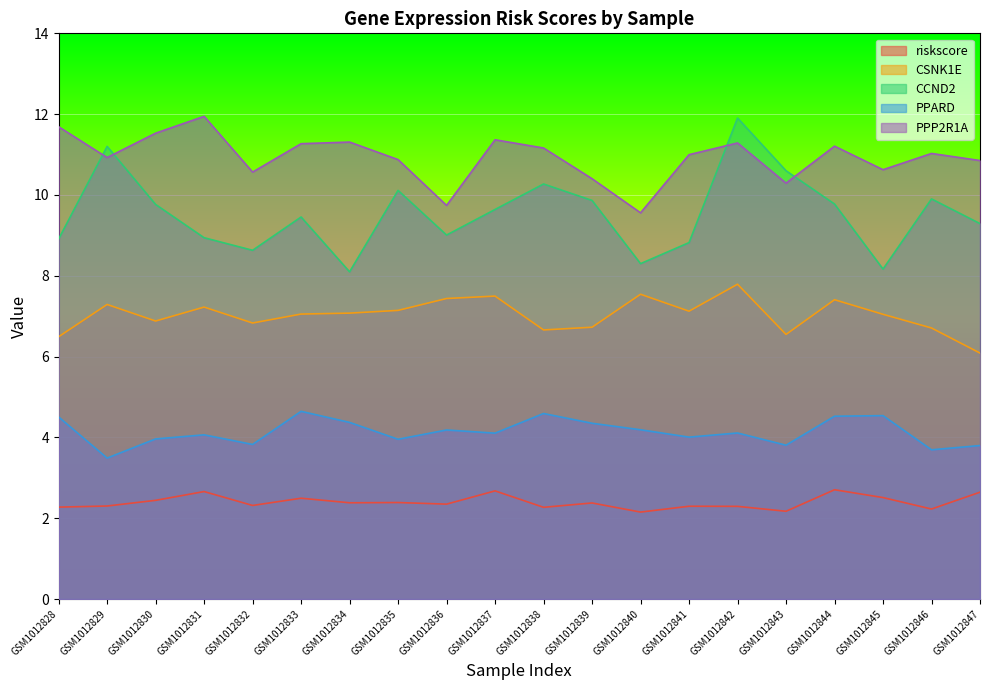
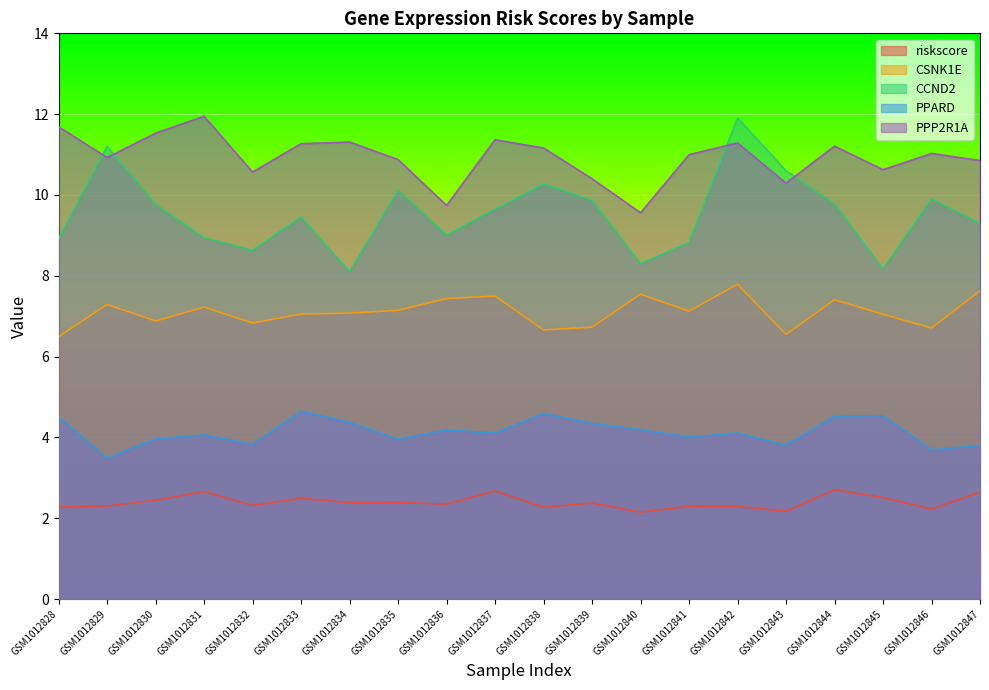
  {
    "riskscore": {
      "GSM1012828": 2.3,
      "GSM1012829": 2.3,
      "GSM1012830": 2.4,
      "GSM1012831": 2.7,
      "GSM1012832": 2.3,
      "GSM1012833": 2.5,
      "GSM1012834": 2.4,
      "GSM1012835": 2.4,
      "GSM1012836": 2.3,
      "GSM1012837": 2.7,
      "GSM1012838": 2.3,
      "GSM1012839": 2.4,
      "GSM1012840": 2.2,
      "GSM1012841": 2.3,
      "GSM1012842": 2.3,
      "GSM1012843": 2.2,
      "GSM1012844": 2.7,
      "GSM1012845": 2.5,
      "GSM1012846": 2.2,
      "GSM1012847": 2.6
    },
    "CSNK1E": {
      "GSM1012828": 6.5,
      "GSM1012829": 7.3,
      "GSM1012830": 6.9,
      "GSM1012831": 7.2,
      "GSM1012832": 6.8,
      "GSM1012833": 7.1,
      "GSM1012834": 7.1,
      "GSM1012835": 7.1,
      "GSM1012836": 7.4,
      "GSM1012837": 7.5,
      "GSM1012838": 6.7,
      "GSM1012839": 6.7,
      "GSM1012840": 7.5,
      "GSM1012841": 7.1,
      "GSM1012842": 7.8,
      "GSM1012843": 6.5,
      "GSM1012844": 7.4,
      "GSM1012845": 7.0,
      "GSM1012846": 6.7,
-     "GSM1012847": 6.1
+     "GSM1012847": 7.6
    },
    "CCND2": {
      "GSM1012828": 8.9,
      "GSM1012829": 11.2,
      "GSM1012830": 9.8,
      "GSM1012831": 8.9,
      "GSM1012832": 8.6,
      "GSM1012833": 9.5,
      "GSM1012834": 8.1,
      "GSM1012835": 10.1,
      "GSM1012836": 9.0,
      "GSM1012837": 9.6,
      "GSM1012838": 10.3,
      "GSM1012839": 9.9,
      "GSM1012840": 8.3,
      "GSM1012841": 8.8,
      "GSM1012842": 11.9,
      "GSM1012843": 10.6,
      "GSM1012844": 9.8,
      "GSM1012845": 8.2,
      "GSM1012846": 9.9,
      "GSM1012847": 9.3
    },
    "PPARD": {
      "GSM1012828": 4.5,
      "GSM1012829": 3.5,
      "GSM1012830": 4.0,
      "GSM1012831": 4.1,
      "GSM1012832": 3.8,
      "GSM1012833": 4.6,
      "GSM1012834": 4.4,
      "GSM1012835": 4.0,
      "GSM1012836": 4.2,
      "GSM1012837": 4.1,
      "GSM1012838": 4.6,
      "GSM1012839": 4.3,
      "GSM1012840": 4.2,
      "GSM1012841": 4.0,
      "GSM1012842": 4.1,
      "GSM1012843": 3.8,
      "GSM1012844": 4.5,
      "GSM1012845": 4.5,
      "GSM1012846": 3.7,
      "GSM1012847": 3.8
    },
    "PPP2R1A": {
      "GSM1012828": 11.7,
      "GSM1012829": 10.9,
      "GSM1012830": 11.5,
      "GSM1012831": 11.9,
      "GSM1012832": 10.6,
      "GSM1012833": 11.3,
      "GSM1012834": 11.3,
      "GSM1012835": 10.9,
      "GSM1012836": 9.7,
      "GSM1012837": 11.4,
      "GSM1012838": 11.2,
      "GSM1012839": 10.4,
      "GSM1012840": 9.6,
      "GSM1012841": 11.0,
      "GSM1012842": 11.3,
      "GSM1012843": 10.3,
      "GSM1012844": 11.2,
      "GSM1012845": 10.6,
      "GSM1012846": 11.0,
      "GSM1012847": 10.9
    }
  }
